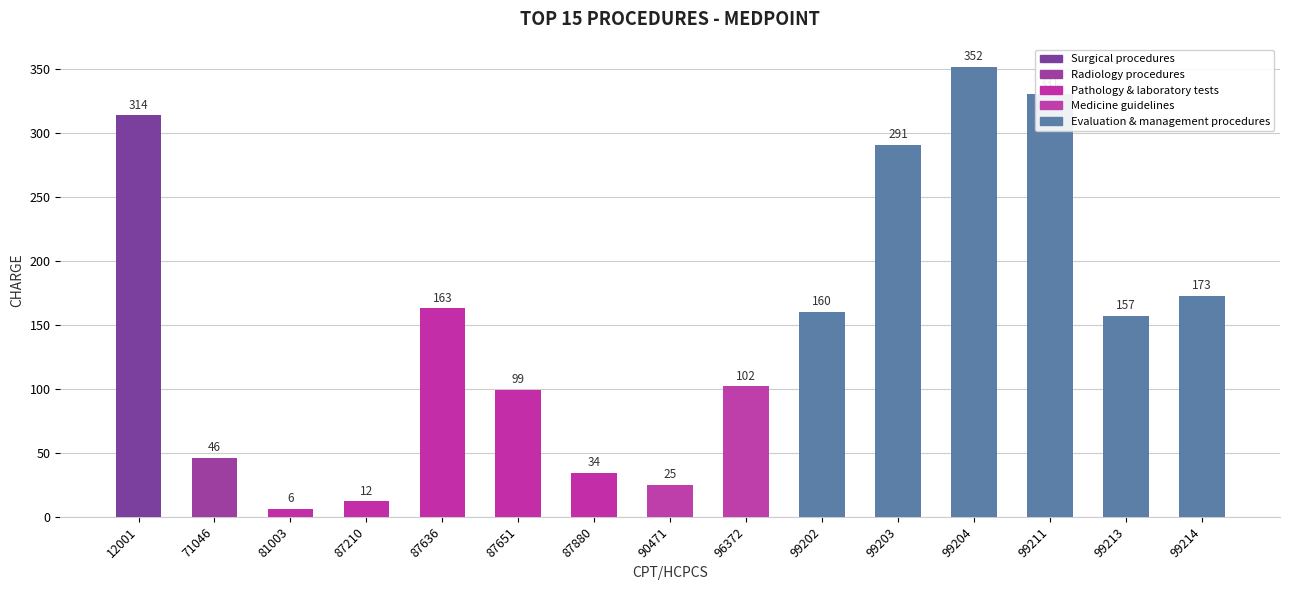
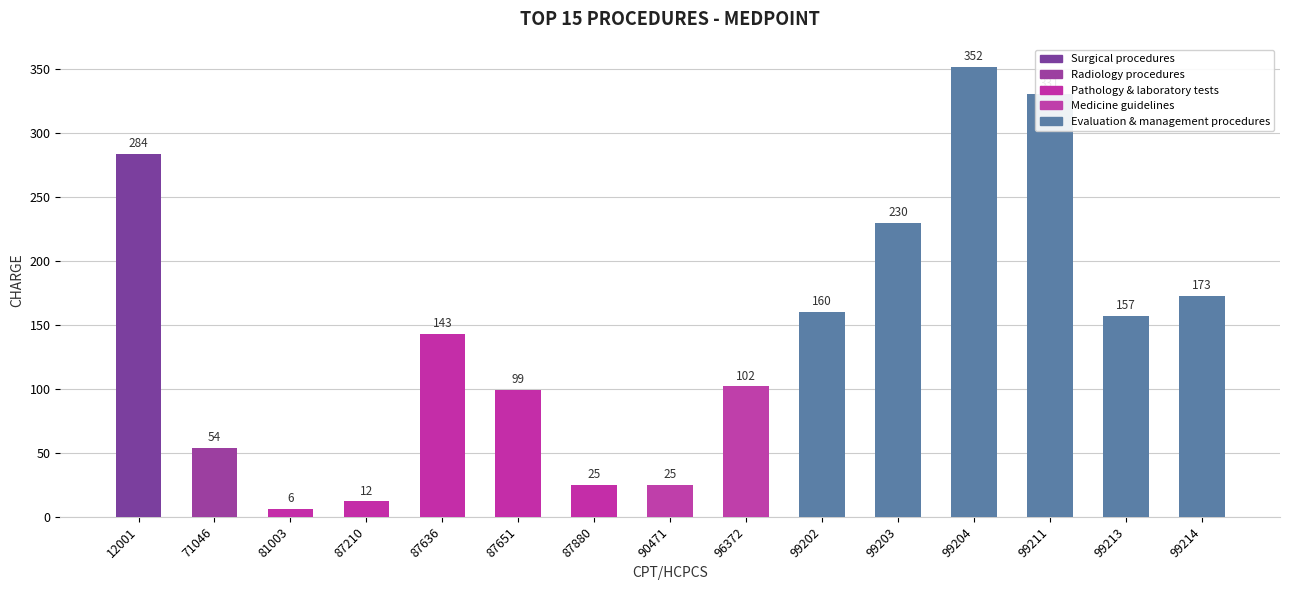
  {
-   "12001": 314,
-   "71046": 46,
+   "12001": 284,
+   "71046": 54,
    "81003": 6,
    "87210": 12,
-   "87636": 163,
+   "87636": 143,
    "87651": 99,
-   "87880": 34,
+   "87880": 25,
    "90471": 25,
    "96372": 102,
    "99202": 160,
-   "99203": 291,
+   "99203": 230,
    "99204": 352,
    "99213": 157,
    "99214": 173
  }
